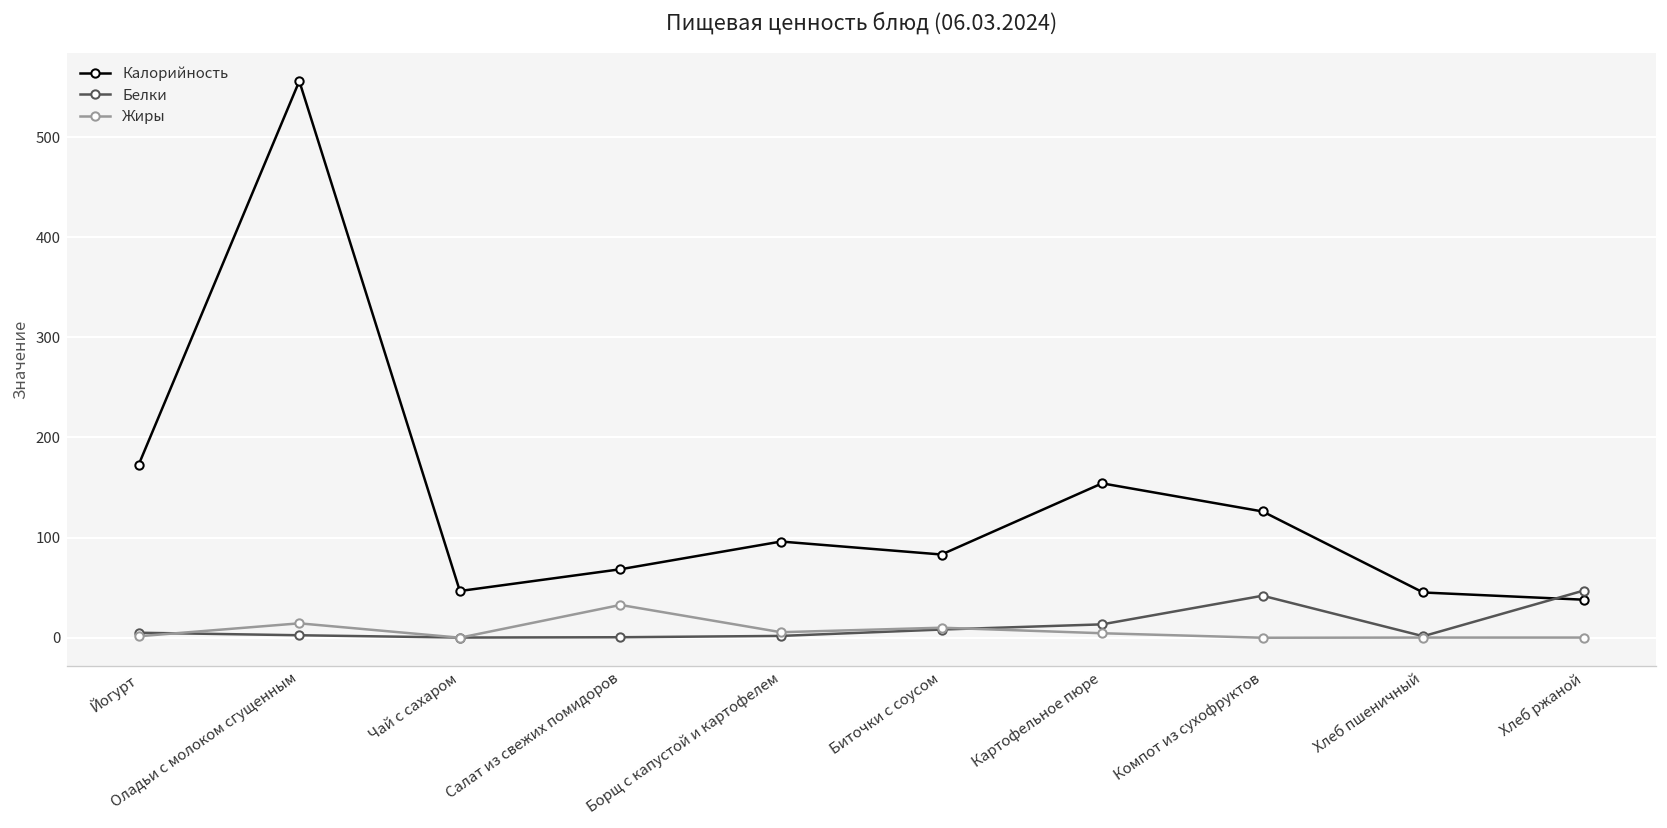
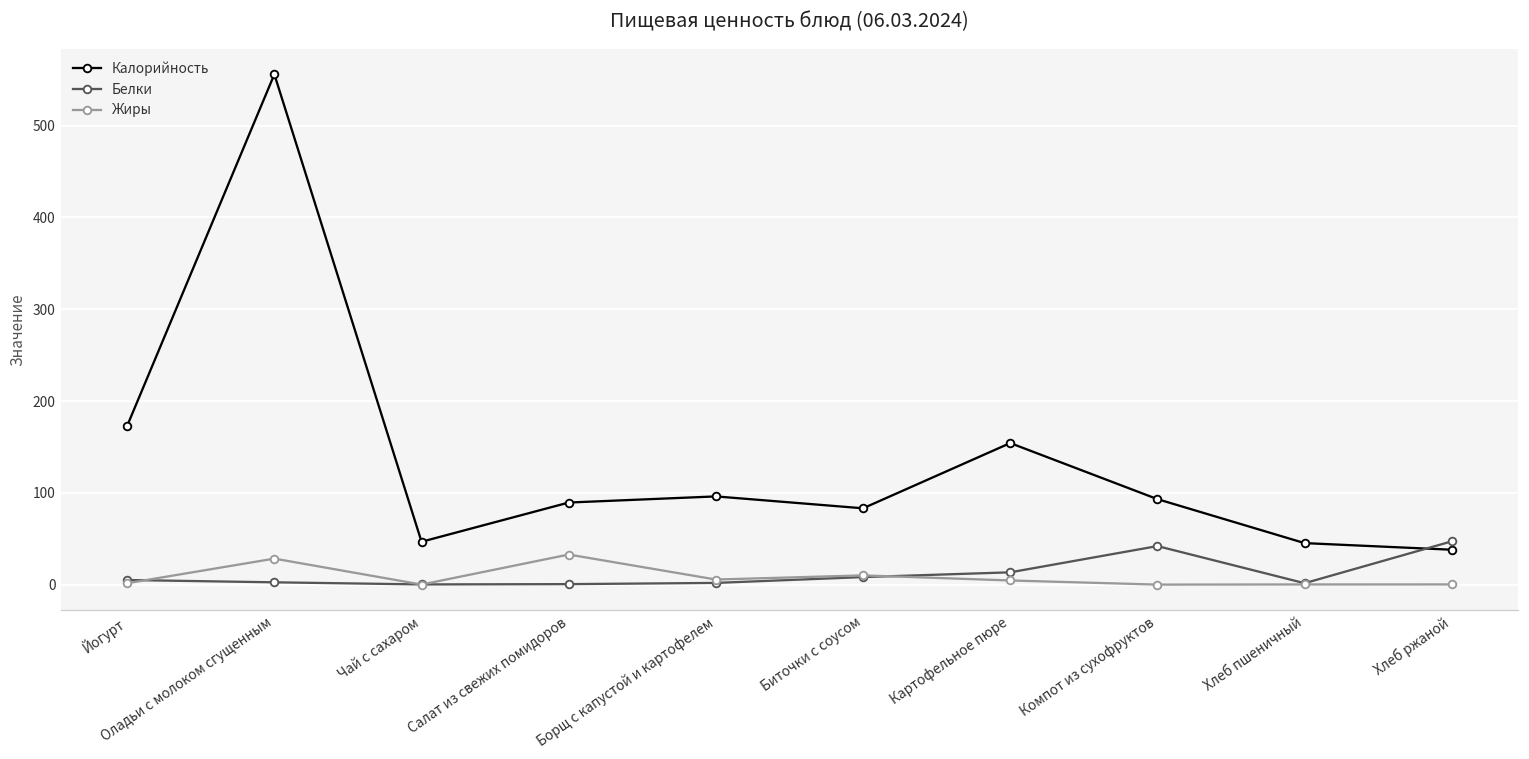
  {
    "Калорийность": {
      "Йогурт": 170,
      "Оладьи с молоком сгущенным": 560,
      "Чай с сахаром": 50,
-     "Салат из свежих помидоров": 70,
+     "Салат из свежих помидоров": 90,
      "Борщ с капустой и картофелем": 100,
      "Биточки с соусом": 80,
      "Картофельное пюре": 150,
-     "Компот из сухофруктов": 130,
+     "Компот из сухофруктов": 90,
      "Хлеб пшеничный": 50,
      "Хлеб ржаной": 40
    },
    "Белки": {
      "Йогурт": 10,
      "Оладьи с молоком сгущенным": 0,
      "Салат из свежих помидоров": 0,
      "Борщ с капустой и картофелем": 0,
      "Картофельное пюре": 10,
      "Компот из сухофруктов": 40,
      "Хлеб ржаной": 50
    },
    "Жиры": {
      "Йогурт": 0,
-     "Оладьи с молоком сгущенным": 10,
+     "Оладьи с молоком сгущенным": 30,
      "Салат из свежих помидоров": 30,
      "Борщ с капустой и картофелем": 10,
      "Картофельное пюре": 0,
      "Компот из сухофруктов": 0,
      "Хлеб ржаной": 0
    }
  }
